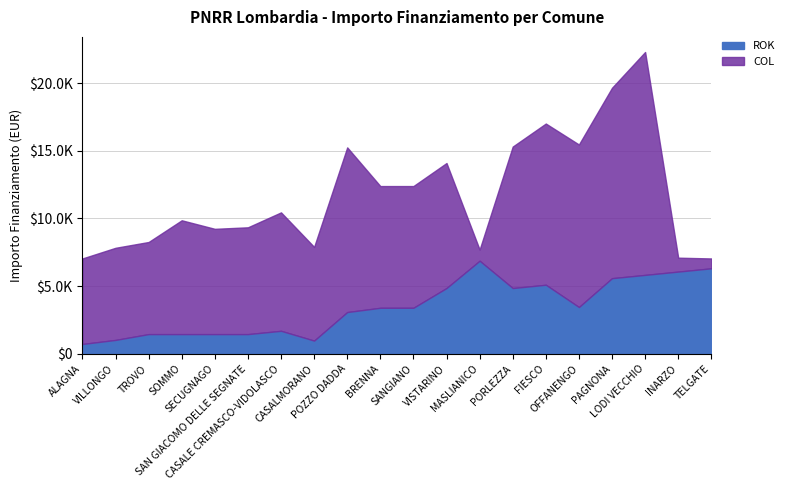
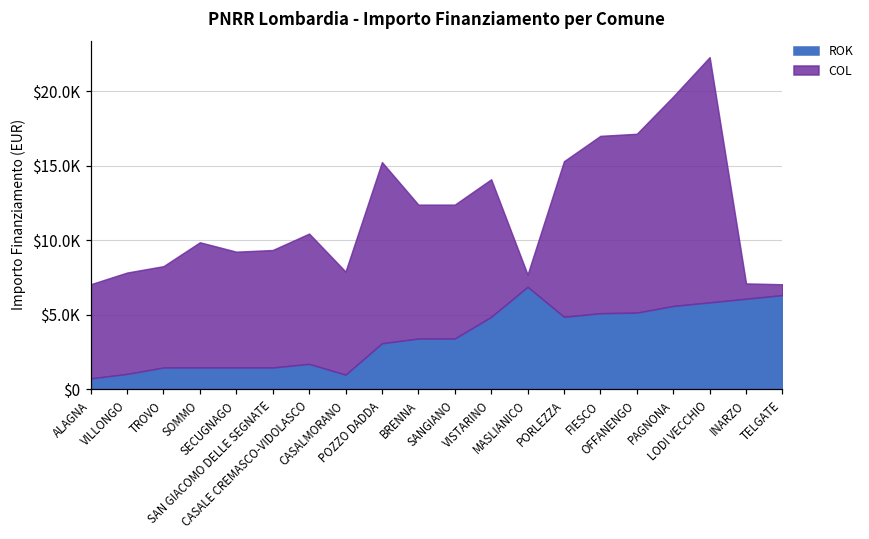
  {
    "ROK": {
      "ALAGNA": "$700",
      "VILLONGO": "$1000",
      "TROVO": "$1500",
      "SOMMO": "$1500",
      "SECUGNAGO": "$1500",
      "SAN GIACOMO DELLE SEGNATE": "$1500",
      "CASALE CREMASCO-VIDOLASCO": "$1700",
      "CASALMORANO": "$1000",
      "POZZO DADDA": "$3100",
      "BRENNA": "$3400",
      "SANGIANO": "$3400",
      "VISTARINO": "$4900",
      "MASLIANICO": "$6900",
      "PORLEZZA": "$4900",
      "FIESCO": "$5100",
-     "OFFANENGO": "$3500",
+     "OFFANENGO": "$5100",
      "PAGNONA": "$5600",
      "LODI VECCHIO": "$5800",
      "INARZO": "$6100",
      "TELGATE": "$6300"
    },
    "COL": {
      "ALAGNA": "$6300",
      "VILLONGO": "$6800",
      "TROVO": "$6800",
      "SOMMO": "$8400",
      "SECUGNAGO": "$7800",
      "SAN GIACOMO DELLE SEGNATE": "$7900",
      "CASALE CREMASCO-VIDOLASCO": "$8700",
      "CASALMORANO": "$6900",
      "POZZO DADDA": "$12200",
      "BRENNA": "$9000",
      "SANGIANO": "$9000",
      "VISTARINO": "$9200",
      "MASLIANICO": "$800",
      "PORLEZZA": "$10400",
      "FIESCO": "$11900",
      "OFFANENGO": "$12000",
      "PAGNONA": "$14100",
      "LODI VECCHIO": "$16500",
      "INARZO": "$1000",
      "TELGATE": "$700"
    }
  }
